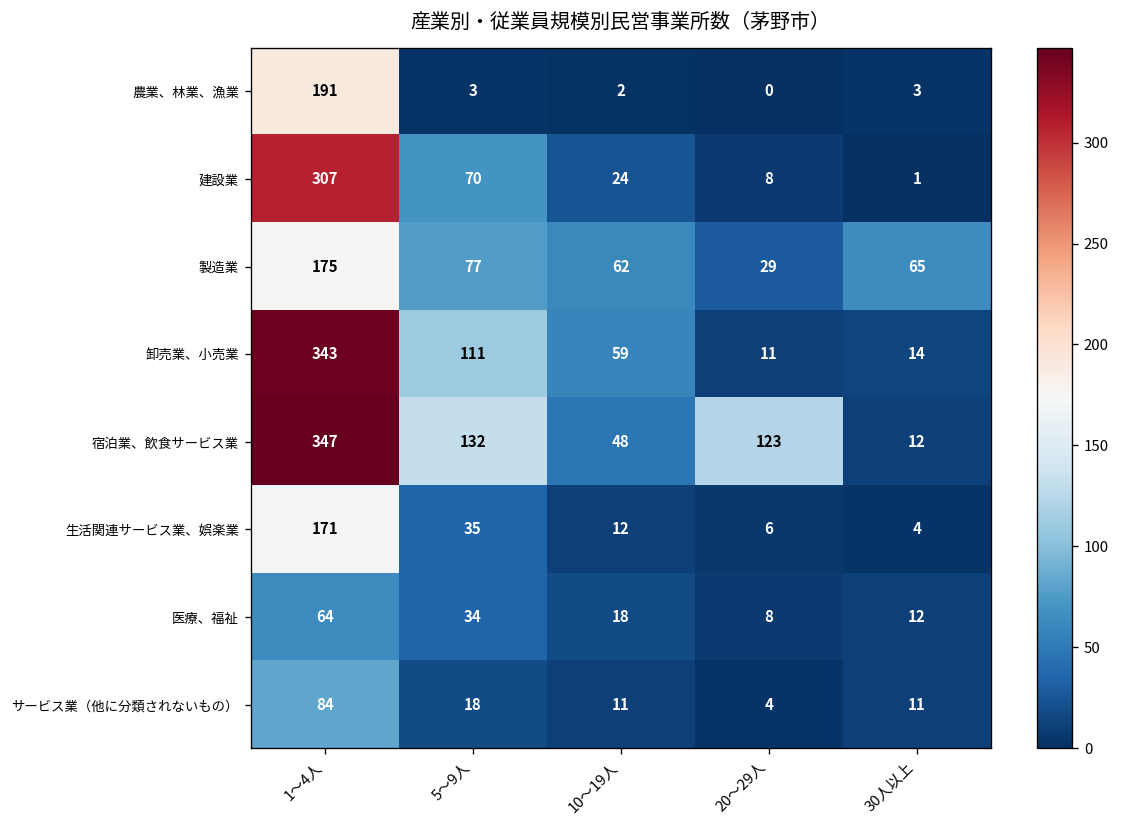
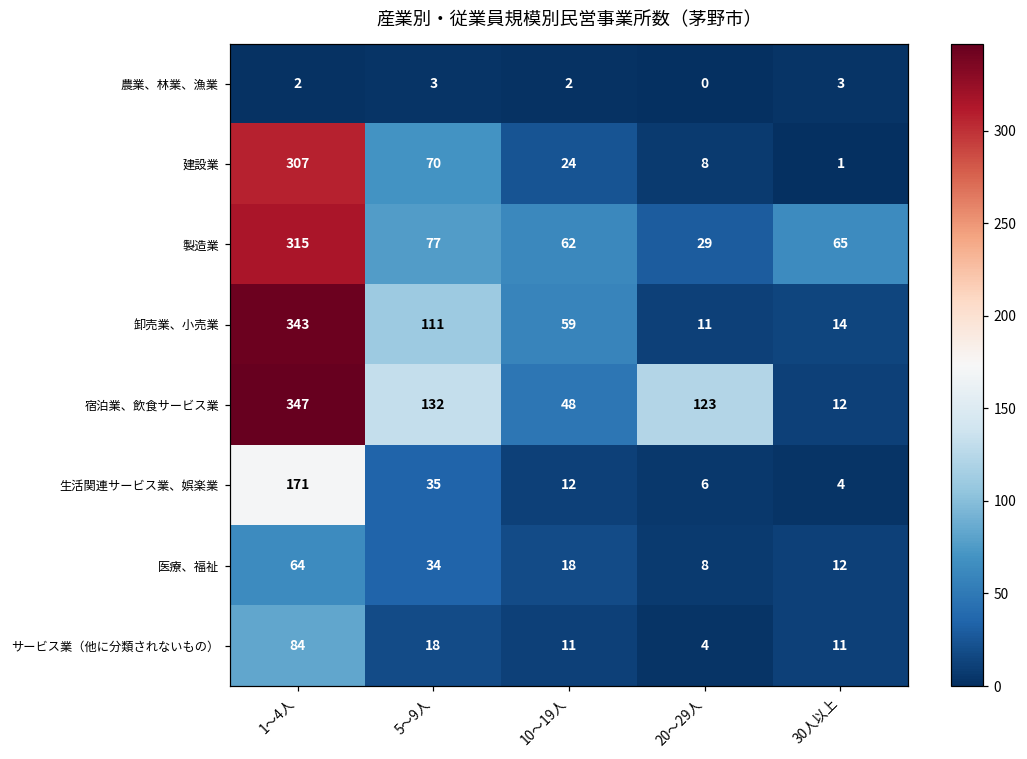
  {
    "農業、林業、漁業": {
-     "1～4人": 191,
+     "1～4人": 2,
      "5～9人": 3,
      "10～19人": 2,
      "20～29人": 0,
      "30人以上": 3
    },
    "建設業": {
      "1～4人": 307,
      "5～9人": 70,
      "10～19人": 24,
      "20～29人": 8,
      "30人以上": 1
    },
    "製造業": {
-     "1～4人": 175,
+     "1～4人": 315,
      "5～9人": 77,
      "10～19人": 62,
      "20～29人": 29,
      "30人以上": 65
    },
    "卸売業、小売業": {
      "1～4人": 343,
      "5～9人": 111,
      "10～19人": 59,
      "20～29人": 11,
      "30人以上": 14
    },
    "宿泊業、飲食サービス業": {
      "1～4人": 347,
      "5～9人": 132,
      "10～19人": 48,
      "20～29人": 123,
      "30人以上": 12
    },
    "生活関連サービス業、娯楽業": {
      "1～4人": 171,
      "5～9人": 35,
      "10～19人": 12,
      "20～29人": 6,
      "30人以上": 4
    },
    "医療、福祉": {
      "1～4人": 64,
      "5～9人": 34,
      "10～19人": 18,
      "20～29人": 8,
      "30人以上": 12
    },
    "サービス業（他に分類されないもの）": {
      "1～4人": 84,
      "5～9人": 18,
      "10～19人": 11,
      "20～29人": 4,
      "30人以上": 11
    }
  }
